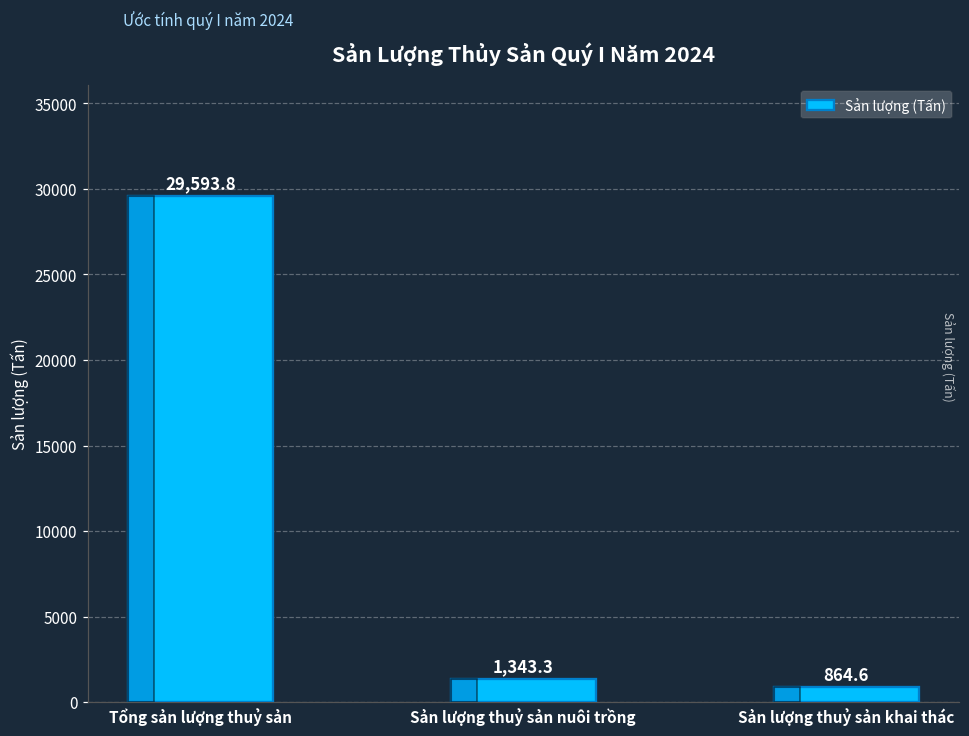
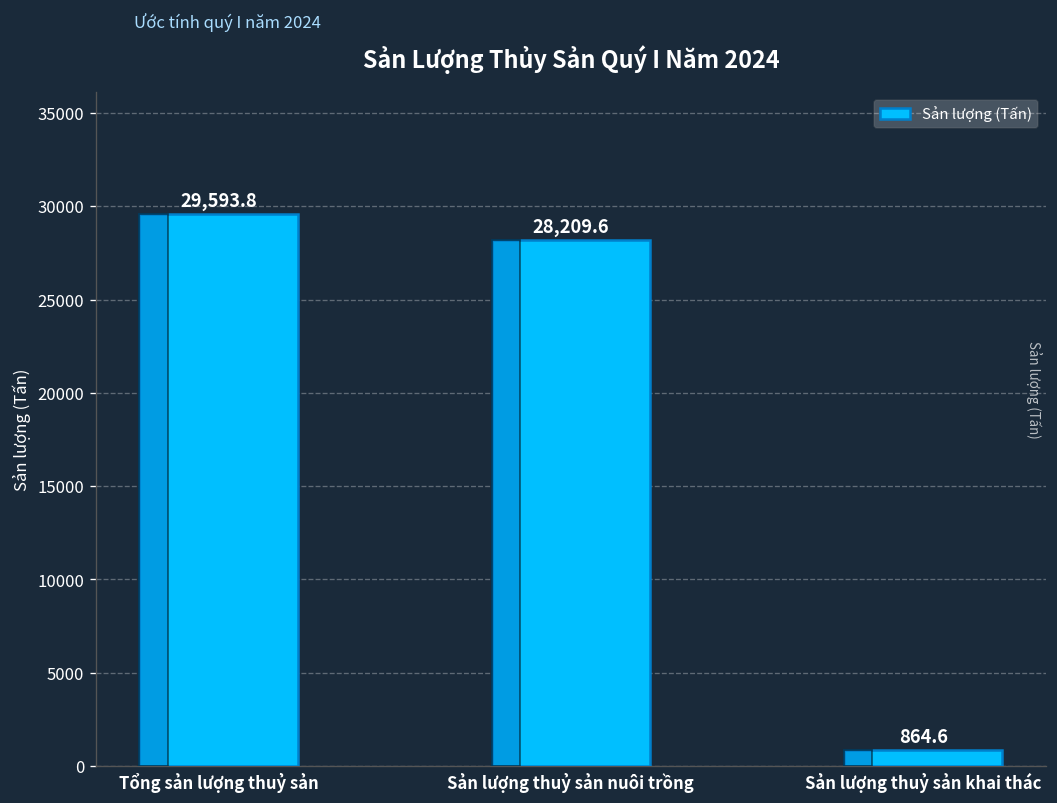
  {
    "Tổng sản lượng thuỷ sản": "29,593.8",
-   "Sản lượng thuỷ sản nuôi trồng": "1,343.3",
+   "Sản lượng thuỷ sản nuôi trồng": "28,209.6",
    "Sản lượng thuỷ sản khai thác": "864.6"
  }
